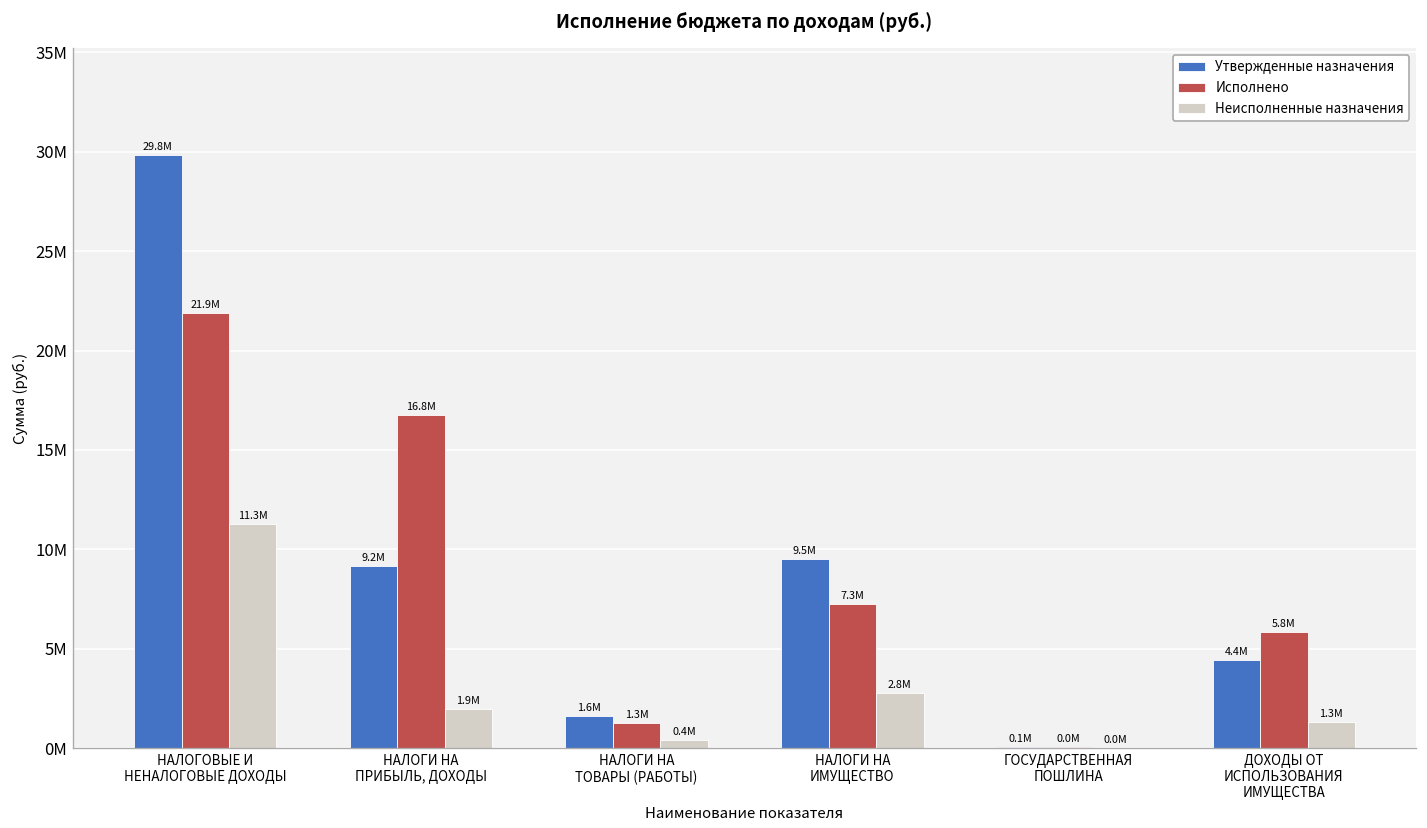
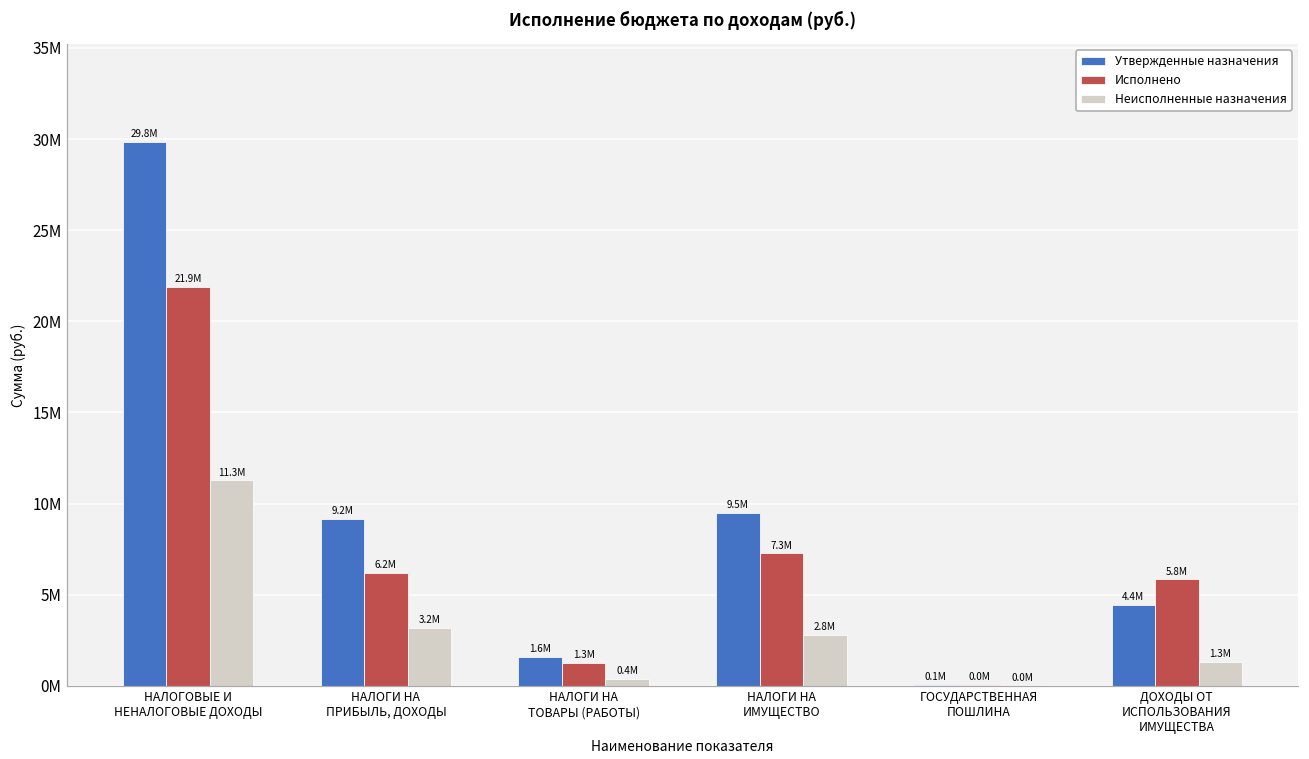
  {
    "Утвержденные назначения": {
      "НАЛОГОВЫЕ И НЕНАЛОГОВЫЕ ДОХОДЫ": "29.8M",
      "НАЛОГИ НА ПРИБЫЛЬ, ДОХОДЫ": "9.2M",
      "НАЛОГИ НА ТОВАРЫ (РАБОТЫ)": "1.6M",
      "НАЛОГИ НА ИМУЩЕСТВО": "9.5M",
      "ГОСУДАРСТВЕННАЯ ПОШЛИНА": "0.1M",
      "ДОХОДЫ ОТ ИСПОЛЬЗОВАНИЯ ИМУЩЕСТВА": "4.4M"
    },
    "Исполнено": {
      "НАЛОГОВЫЕ И НЕНАЛОГОВЫЕ ДОХОДЫ": "21.9M",
-     "НАЛОГИ НА ПРИБЫЛЬ, ДОХОДЫ": "16.8M",
+     "НАЛОГИ НА ПРИБЫЛЬ, ДОХОДЫ": "6.2M",
      "НАЛОГИ НА ТОВАРЫ (РАБОТЫ)": "1.3M",
      "НАЛОГИ НА ИМУЩЕСТВО": "7.3M",
      "ДОХОДЫ ОТ ИСПОЛЬЗОВАНИЯ ИМУЩЕСТВА": "5.8M"
    },
    "Неисполненные назначения": {
      "НАЛОГОВЫЕ И НЕНАЛОГОВЫЕ ДОХОДЫ": "11.3M",
-     "НАЛОГИ НА ПРИБЫЛЬ, ДОХОДЫ": "1.9M",
+     "НАЛОГИ НА ПРИБЫЛЬ, ДОХОДЫ": "3.2M",
      "НАЛОГИ НА ТОВАРЫ (РАБОТЫ)": "0.4M",
      "НАЛОГИ НА ИМУЩЕСТВО": "2.8M",
      "ДОХОДЫ ОТ ИСПОЛЬЗОВАНИЯ ИМУЩЕСТВА": "1.3M"
    }
  }
